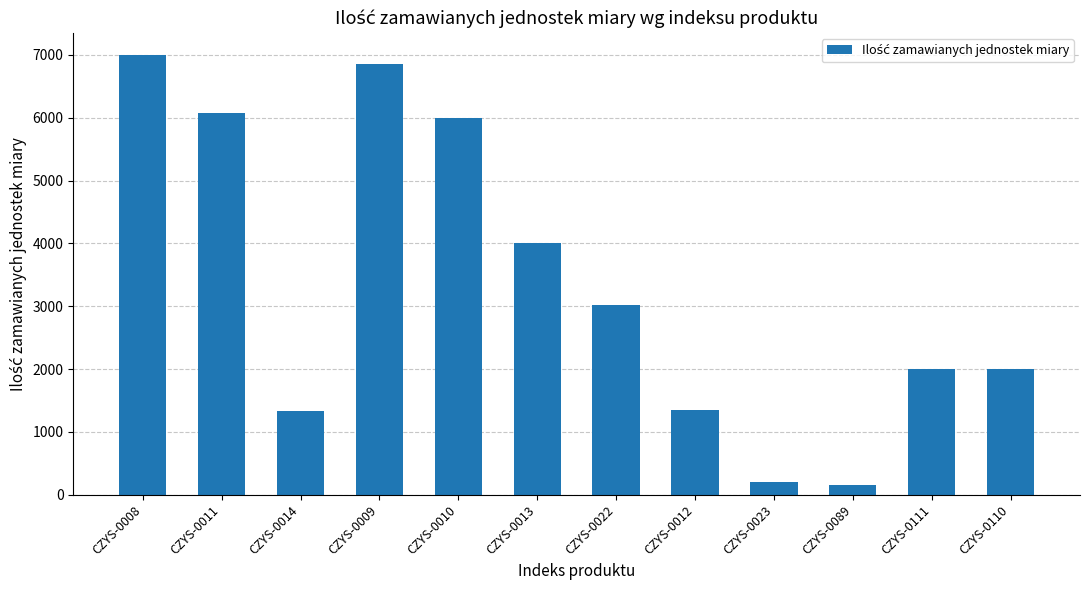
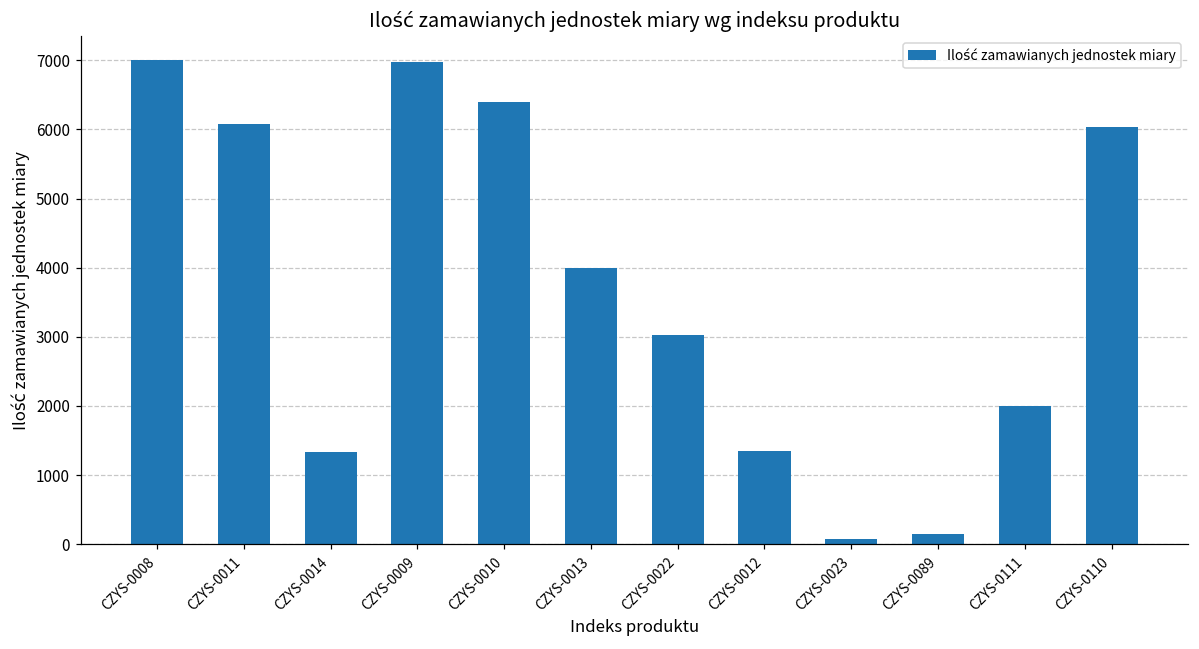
  {
    "CZYS-0008": 7000,
    "CZYS-0011": 6100,
    "CZYS-0014": 1300,
-   "CZYS-0009": 6900,
-   "CZYS-0010": 6000,
+   "CZYS-0009": 7000,
+   "CZYS-0010": 6400,
    "CZYS-0013": 4000,
    "CZYS-0022": 3000,
    "CZYS-0012": 1300,
-   "CZYS-0023": 200,
+   "CZYS-0023": 100,
    "CZYS-0089": 200,
    "CZYS-0111": 2000,
-   "CZYS-0110": 2000
+   "CZYS-0110": 6000
  }
